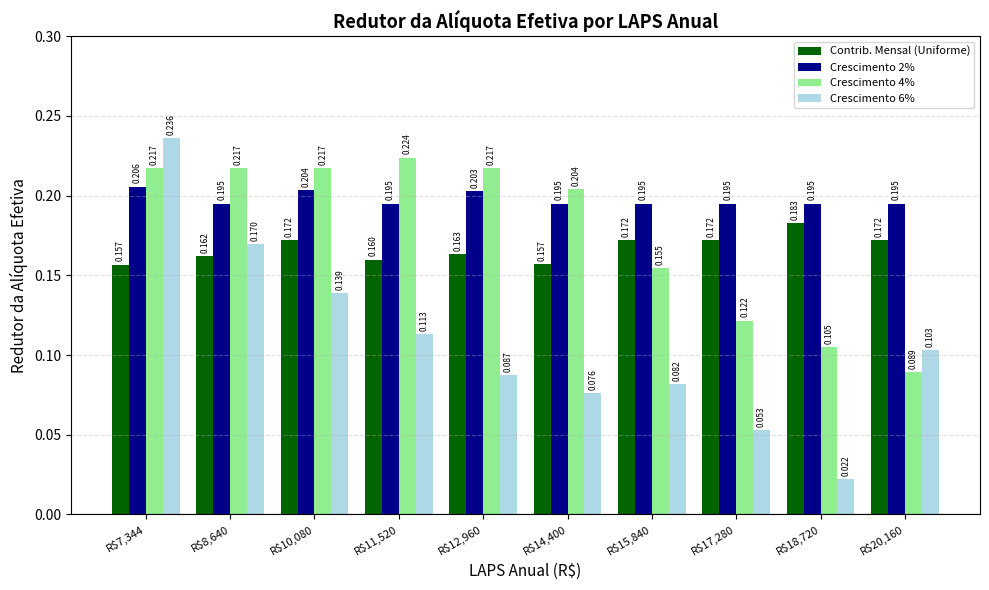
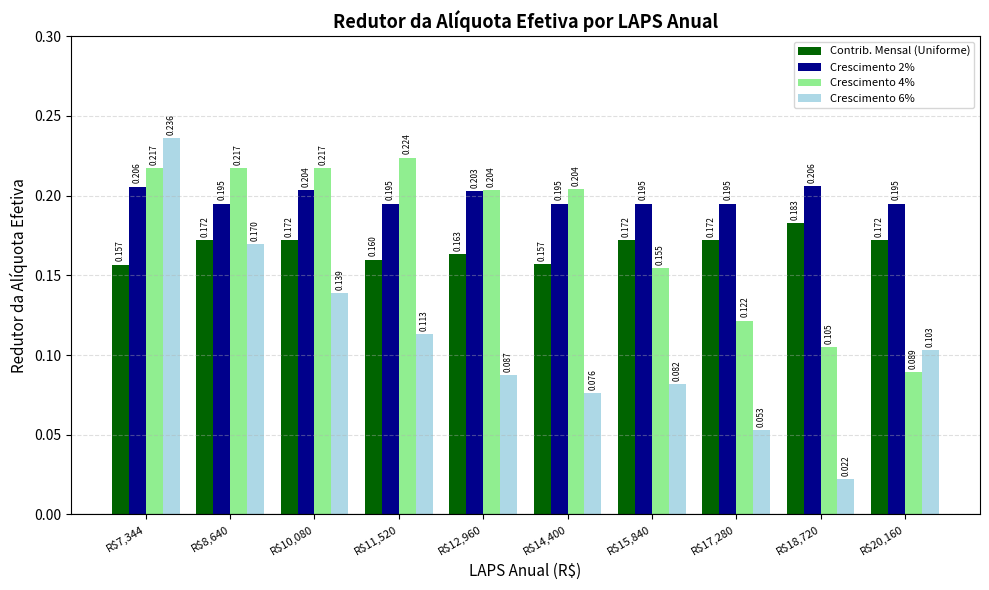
  {
    "Contrib. Mensal (Uniforme)": {
      "R$7,344": 0.157,
-     "R$8,640": 0.162,
+     "R$8,640": 0.172,
      "R$10,080": 0.172,
      "R$11,520": 0.160,
      "R$12,960": 0.163,
      "R$14,400": 0.157,
      "R$15,840": 0.172,
      "R$17,280": 0.172,
      "R$18,720": 0.183,
      "R$20,160": 0.172
    },
    "Crescimento 2%": {
      "R$7,344": 0.206,
      "R$8,640": 0.195,
      "R$10,080": 0.204,
      "R$11,520": 0.195,
      "R$12,960": 0.203,
      "R$14,400": 0.195,
      "R$15,840": 0.195,
      "R$17,280": 0.195,
-     "R$18,720": 0.195,
+     "R$18,720": 0.206,
      "R$20,160": 0.195
    },
    "Crescimento 4%": {
      "R$7,344": 0.217,
      "R$8,640": 0.217,
      "R$10,080": 0.217,
      "R$11,520": 0.224,
-     "R$12,960": 0.217,
+     "R$12,960": 0.204,
      "R$14,400": 0.204,
      "R$15,840": 0.155,
      "R$17,280": 0.122,
      "R$18,720": 0.105,
      "R$20,160": 0.089
    },
    "Crescimento 6%": {
      "R$7,344": 0.236,
      "R$8,640": 0.170,
      "R$10,080": 0.139,
      "R$11,520": 0.113,
      "R$12,960": 0.087,
      "R$14,400": 0.076,
      "R$15,840": 0.082,
      "R$17,280": 0.053,
      "R$18,720": 0.022,
      "R$20,160": 0.103
    }
  }
